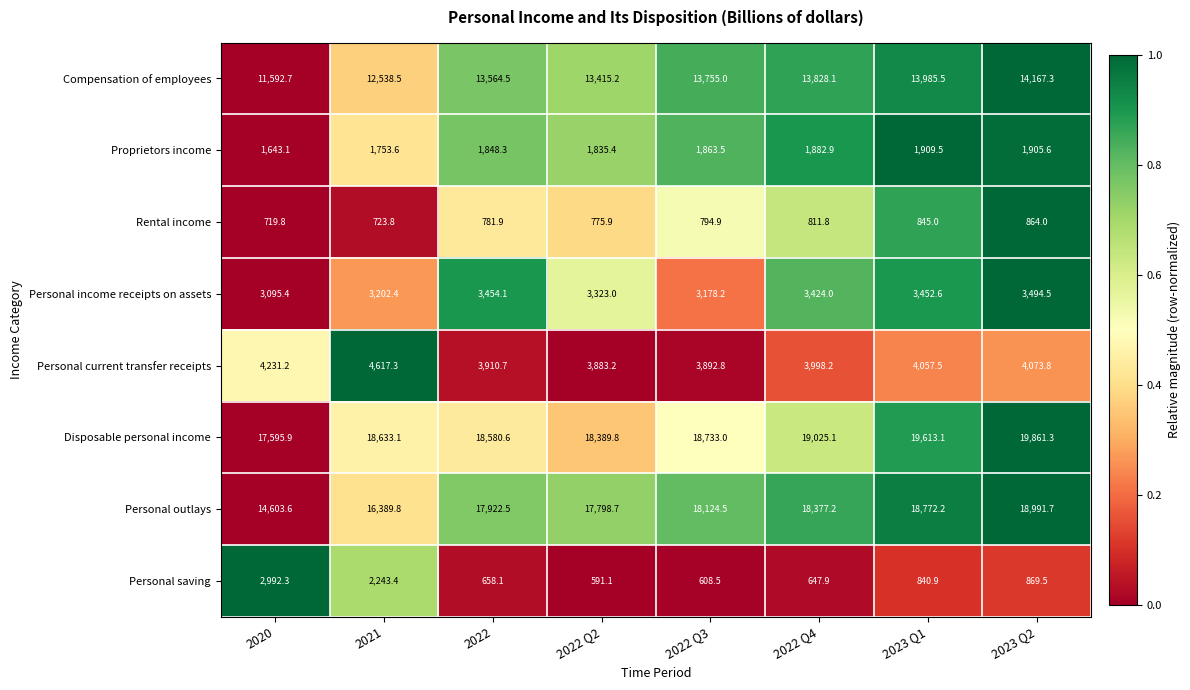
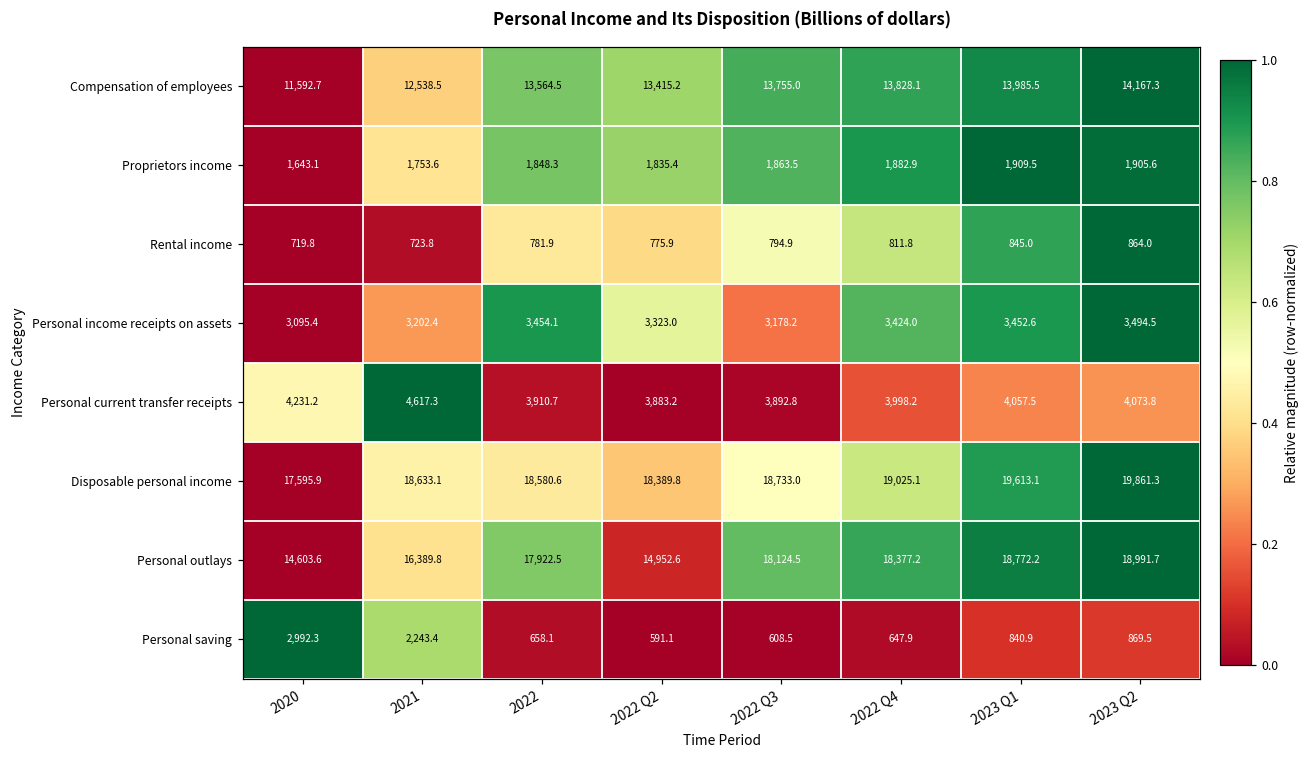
  {
    "Compensation of employees": {
      "2020": "11,592.7",
      "2021": "12,538.5",
      "2022": "13,564.5",
      "2022 Q2": "13,415.2",
      "2022 Q3": "13,755.0",
      "2022 Q4": "13,828.1",
      "2023 Q1": "13,985.5",
      "2023 Q2": "14,167.3"
    },
    "Proprietors income": {
      "2020": "1,643.1",
      "2021": "1,753.6",
      "2022": "1,848.3",
      "2022 Q2": "1,835.4",
      "2022 Q3": "1,863.5",
      "2022 Q4": "1,882.9",
      "2023 Q1": "1,909.5",
      "2023 Q2": "1,905.6"
    },
    "Rental income": {
      "2020": "719.8",
      "2021": "723.8",
      "2022": "781.9",
      "2022 Q2": "775.9",
      "2022 Q3": "794.9",
      "2022 Q4": "811.8",
      "2023 Q1": "845.0",
      "2023 Q2": "864.0"
    },
    "Personal income receipts on assets": {
      "2020": "3,095.4",
      "2021": "3,202.4",
      "2022": "3,454.1",
      "2022 Q2": "3,323.0",
      "2022 Q3": "3,178.2",
      "2022 Q4": "3,424.0",
      "2023 Q1": "3,452.6",
      "2023 Q2": "3,494.5"
    },
    "Personal current transfer receipts": {
      "2020": "4,231.2",
      "2021": "4,617.3",
      "2022": "3,910.7",
      "2022 Q2": "3,883.2",
      "2022 Q3": "3,892.8",
      "2022 Q4": "3,998.2",
      "2023 Q1": "4,057.5",
      "2023 Q2": "4,073.8"
    },
    "Disposable personal income": {
      "2020": "17,595.9",
      "2021": "18,633.1",
      "2022": "18,580.6",
      "2022 Q2": "18,389.8",
      "2022 Q3": "18,733.0",
      "2022 Q4": "19,025.1",
      "2023 Q1": "19,613.1",
      "2023 Q2": "19,861.3"
    },
    "Personal outlays": {
      "2020": "14,603.6",
      "2021": "16,389.8",
      "2022": "17,922.5",
-     "2022 Q2": "17,798.7",
+     "2022 Q2": "14,952.6",
      "2022 Q3": "18,124.5",
      "2022 Q4": "18,377.2",
      "2023 Q1": "18,772.2",
      "2023 Q2": "18,991.7"
    },
    "Personal saving": {
      "2020": "2,992.3",
      "2021": "2,243.4",
      "2022": "658.1",
      "2022 Q2": "591.1",
      "2022 Q3": "608.5",
      "2022 Q4": "647.9",
      "2023 Q1": "840.9",
      "2023 Q2": "869.5"
    }
  }
